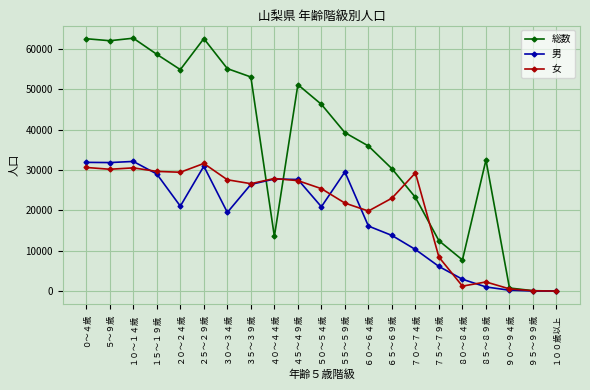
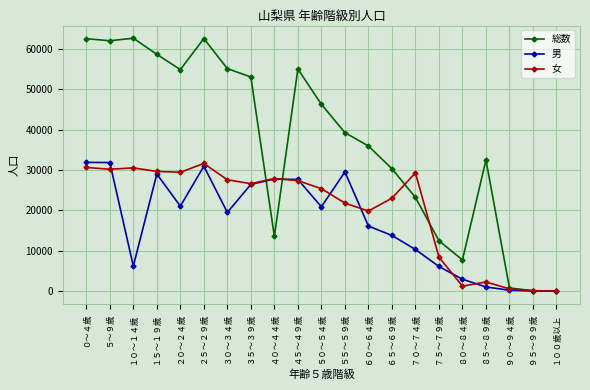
  {
    "総数": {
      "０～４歳": 62000,
      "５～９歳": 62000,
      "１０～１４歳": 63000,
      "１５～１９歳": 59000,
      "２０～２４歳": 55000,
      "２５～２９歳": 63000,
      "３０～３４歳": 55000,
      "３５～３９歳": 53000,
      "４０～４４歳": 14000,
-     "４５～４９歳": 51000,
+     "４５～４９歳": 55000,
      "５０～５４歳": 46000,
      "５５～５９歳": 39000,
      "６０～６４歳": 36000,
      "６５～６９歳": 30000,
      "７０～７４歳": 23000,
      "７５～７９歳": 12000,
      "８０～８４歳": 8000,
      "８５～８９歳": 32000
    },
    "男": {
      "０～４歳": 32000,
      "５～９歳": 32000,
-     "１０～１４歳": 32000,
+     "１０～１４歳": 6000,
      "１５～１９歳": 29000,
      "２０～２４歳": 21000,
      "２５～２９歳": 31000,
      "３０～３４歳": 19000,
      "５０～５４歳": 21000,
      "５５～５９歳": 30000,
      "６０～６４歳": 16000,
      "６５～６９歳": 14000,
      "７０～７４歳": 10000,
      "７５～７９歳": 6000,
      "８０～８４歳": 3000,
      "８５～８９歳": 1000
    },
    "女": {
      "０～４歳": 31000,
      "５～９歳": 30000,
      "１０～１４歳": 31000,
      "１５～１９歳": 30000,
      "２０～２４歳": 29000,
      "２５～２９歳": 32000,
      "３０～３４歳": 28000,
      "５０～５４歳": 25000,
      "５５～５９歳": 22000,
      "６０～６４歳": 20000,
      "６５～６９歳": 23000,
      "７０～７４歳": 29000,
      "７５～７９歳": 8000,
      "８０～８４歳": 1000,
      "８５～８９歳": 2000
    }
  }
